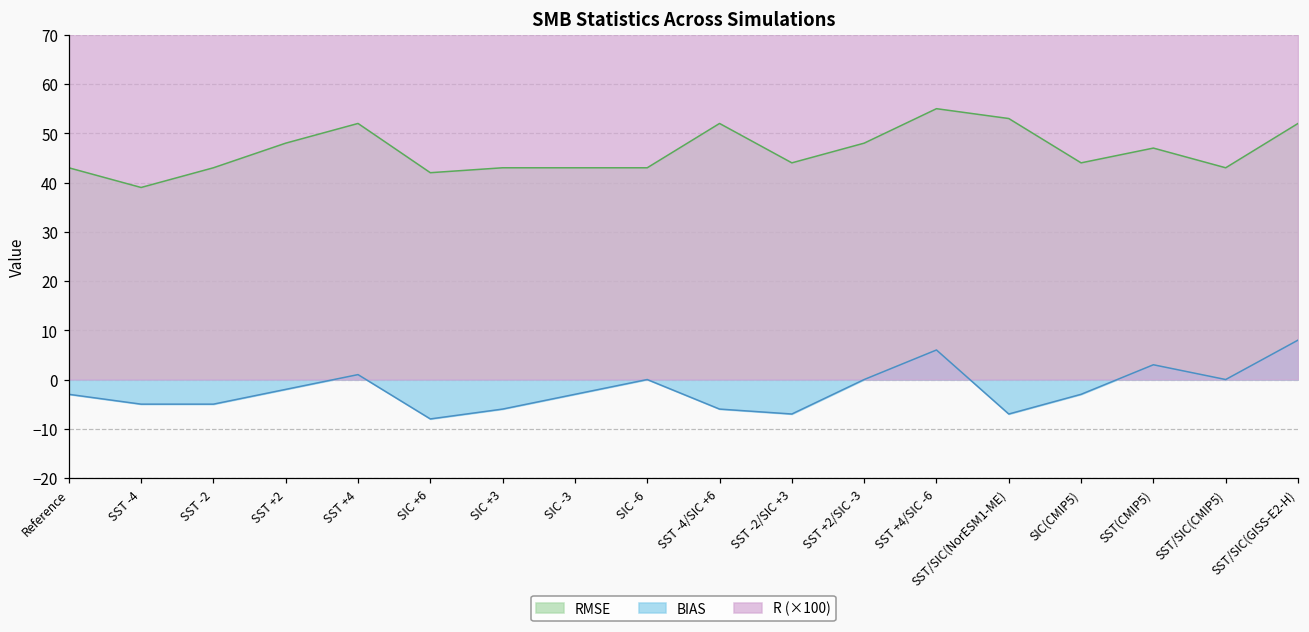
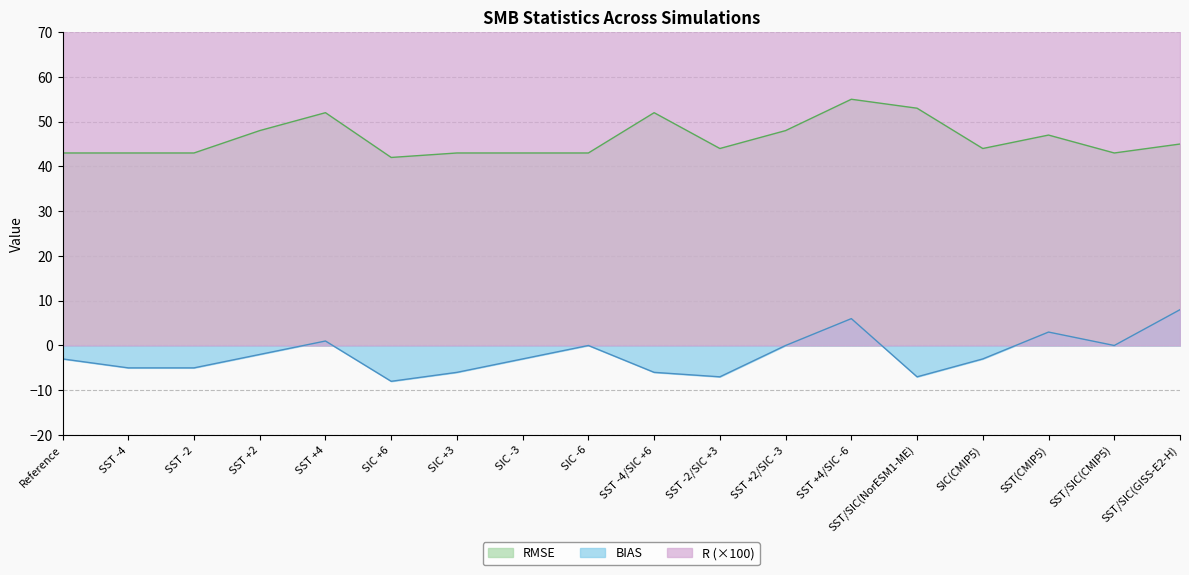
  {
    "RMSE": {
      "Reference": 43,
-     "SST -4": 39,
+     "SST -4": 43,
      "SST -2": 43,
      "SST +2": 48,
      "SST +4": 52,
      "SIC +6": 42,
      "SIC +3": 43,
      "SIC -3": 43,
      "SIC -6": 43,
      "SST -4/SIC +6": 52,
      "SST -2/SIC +3": 44,
      "SST +2/SIC -3": 48,
      "SST +4/SIC -6": 55,
      "SST/SIC(NorESM1-ME)": 53,
      "SIC(CMIP5)": 44,
      "SST(CMIP5)": 47,
      "SST/SIC(CMIP5)": 43,
-     "SST/SIC(GISS-E2-H)": 52
+     "SST/SIC(GISS-E2-H)": 45
    }
  }
